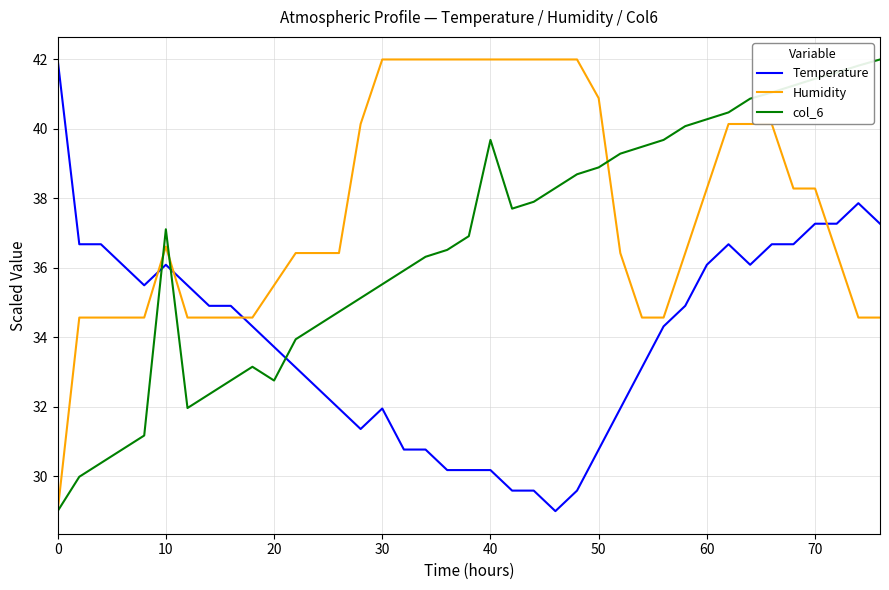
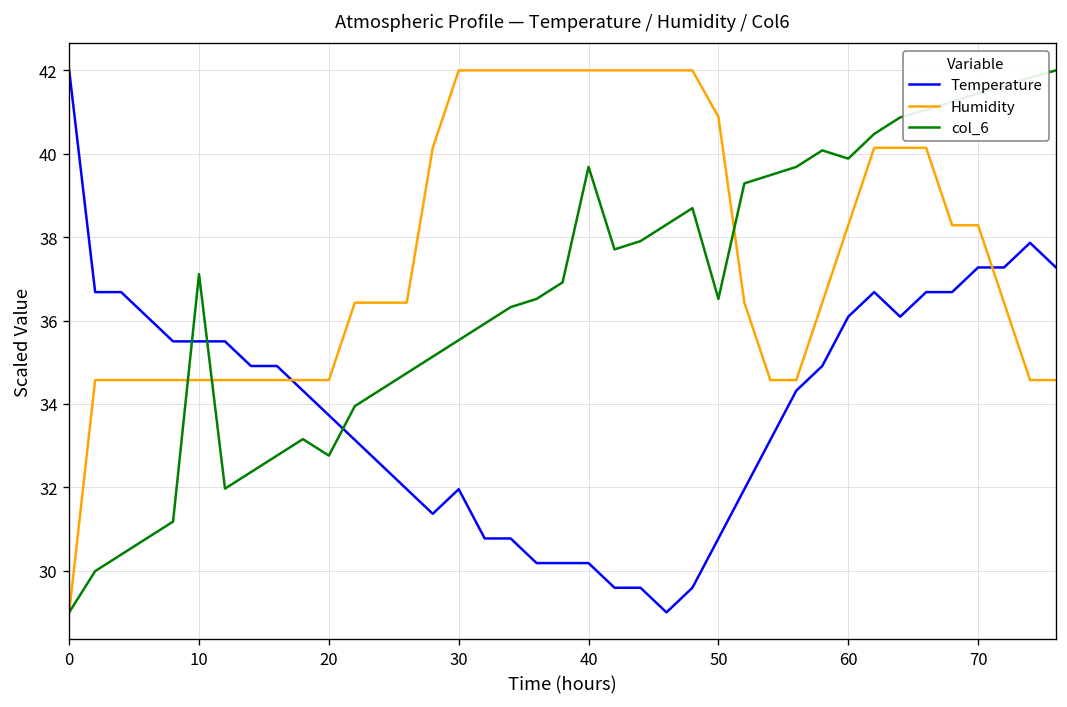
  {
    "Temperature": {
      "0": 42.0,
-     "10": 36.1,
+     "10": 35.5,
      "20": 33.7,
      "30": 32.0,
      "40": 30.2,
      "50": 30.8,
      "60": 36.1,
      "70": 37.3
    },
    "Humidity": {
-     "10": 36.6,
-     "20": 35.5,
+     "10": 34.6,
+     "20": 34.6,
      "30": 42.0,
      "40": 42.0,
      "50": 40.9,
      "60": 38.3,
      "70": 38.3
    },
    "col_6": {
      "10": 37.1,
      "20": 32.8,
      "30": 35.5,
      "40": 39.7,
-     "50": 38.9,
-     "60": 40.3
+     "50": 36.5,
+     "60": 39.9
    }
  }
